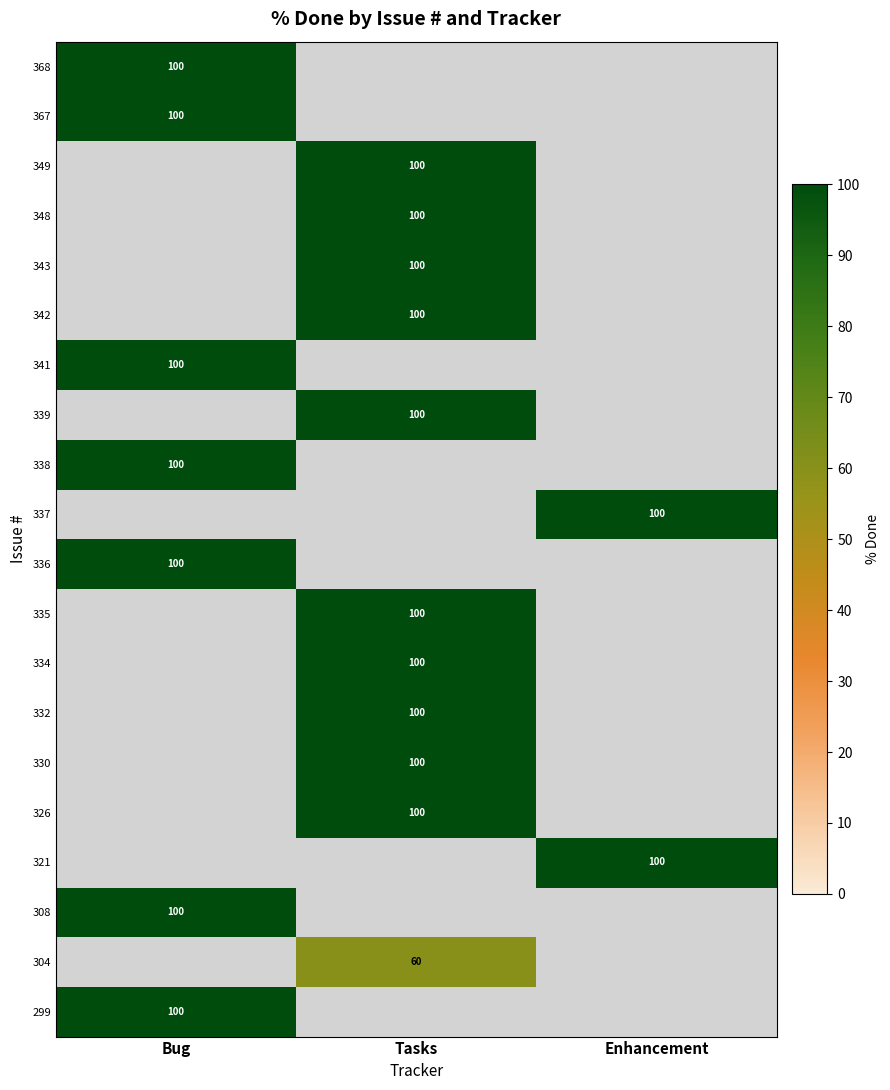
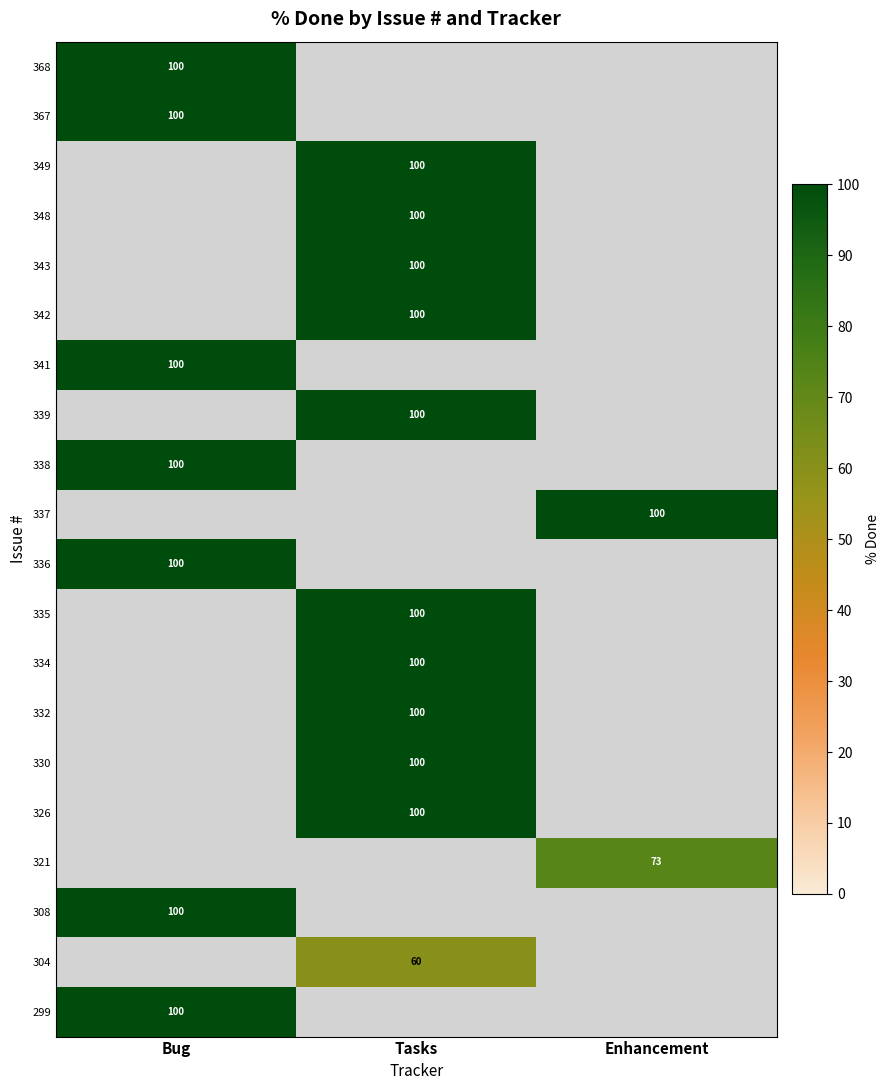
  {
    "368": {
      "Bug": 100
    },
    "367": {
      "Bug": 100
    },
    "349": {
      "Tasks": 100
    },
    "348": {
      "Tasks": 100
    },
    "343": {
      "Tasks": 100
    },
    "342": {
      "Tasks": 100
    },
    "341": {
      "Bug": 100
    },
    "339": {
      "Tasks": 100
    },
    "338": {
      "Bug": 100
    },
    "337": {
      "Enhancement": 100
    },
    "336": {
      "Bug": 100
    },
    "335": {
      "Tasks": 100
    },
    "334": {
      "Tasks": 100
    },
    "332": {
      "Tasks": 100
    },
    "330": {
      "Tasks": 100
    },
    "326": {
      "Tasks": 100
    },
    "321": {
-     "Enhancement": 100
+     "Enhancement": 73
    },
    "308": {
      "Bug": 100
    },
    "304": {
      "Tasks": 60
    },
    "299": {
      "Bug": 100
    }
  }
